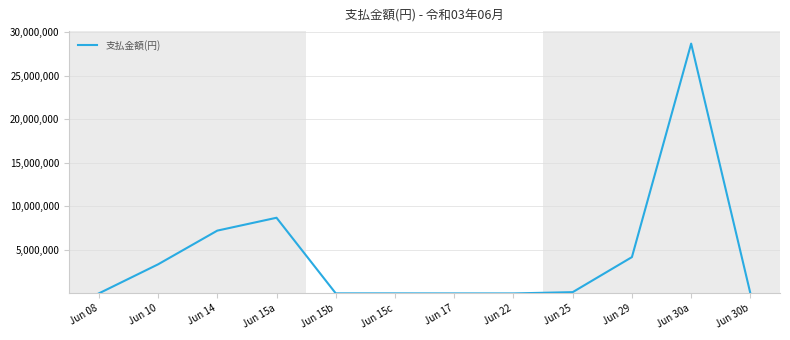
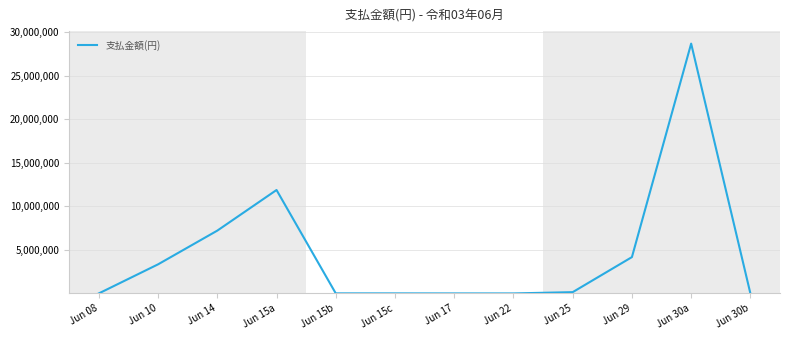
  {
    "Jun 08": "0",
    "Jun 10": "3,000,000",
    "Jun 14": "7,000,000",
-   "Jun 15a": "9,000,000",
+   "Jun 15a": "12,000,000",
    "Jun 15b": "0",
    "Jun 15c": "0",
    "Jun 17": "0",
    "Jun 22": "0",
    "Jun 25": "0",
    "Jun 29": "4,000,000",
    "Jun 30a": "29,000,000",
    "Jun 30b": "0"
  }
